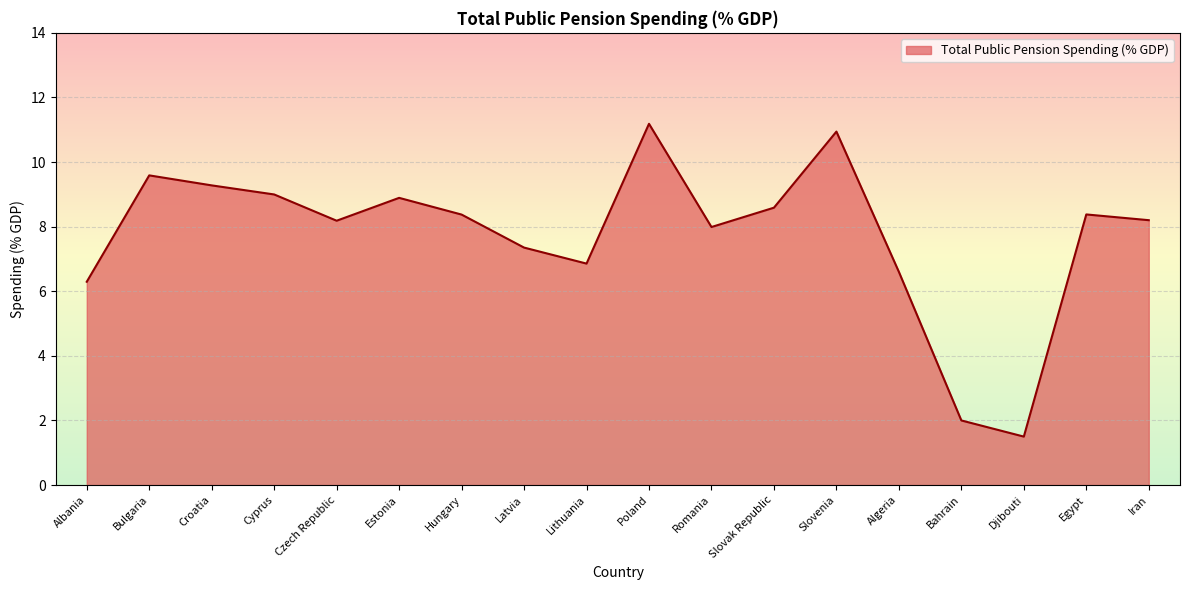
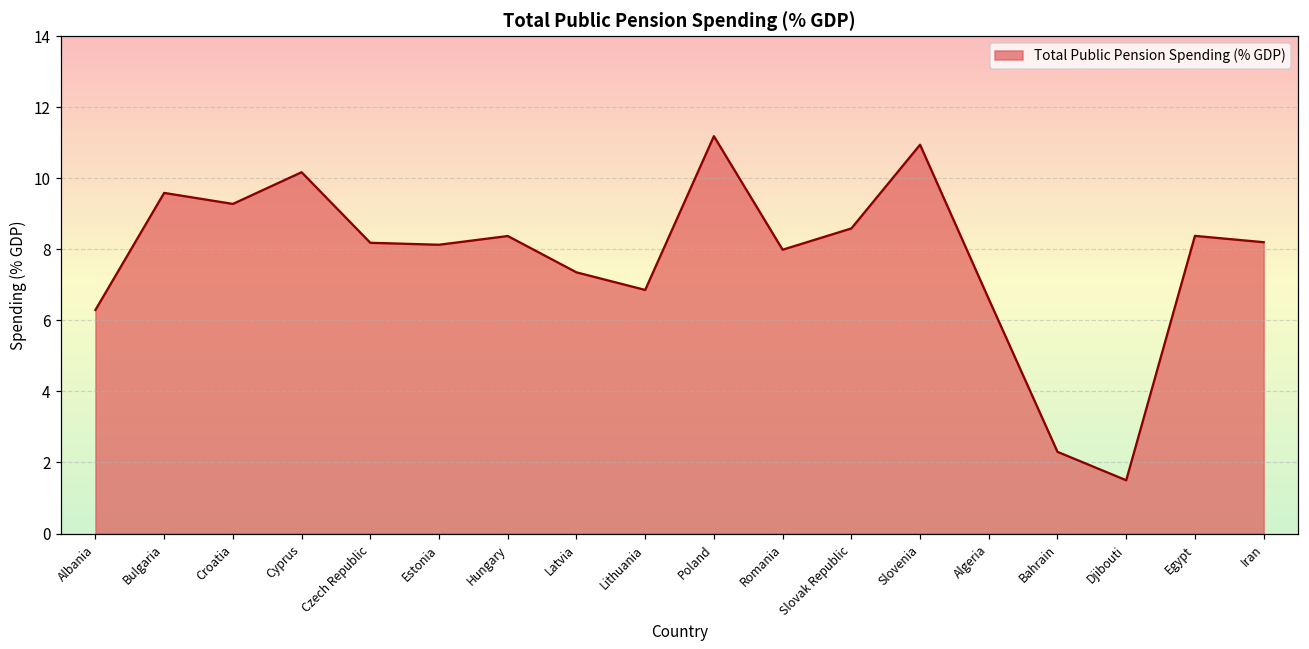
  {
    "Albania": 6.3,
    "Bulgaria": 9.6,
    "Croatia": 9.3,
-   "Cyprus": 9.0,
+   "Cyprus": 10.2,
    "Czech Republic": 8.2,
-   "Estonia": 8.9,
+   "Estonia": 8.1,
    "Hungary": 8.4,
    "Latvia": 7.4,
    "Lithuania": 6.9,
    "Poland": 11.2,
    "Romania": 8.0,
    "Slovak Republic": 8.6,
    "Slovenia": 10.9,
    "Algeria": 6.6,
-   "Bahrain": 2.0,
+   "Bahrain": 2.3,
    "Djibouti": 1.5,
    "Egypt": 8.4,
    "Iran": 8.2
  }
